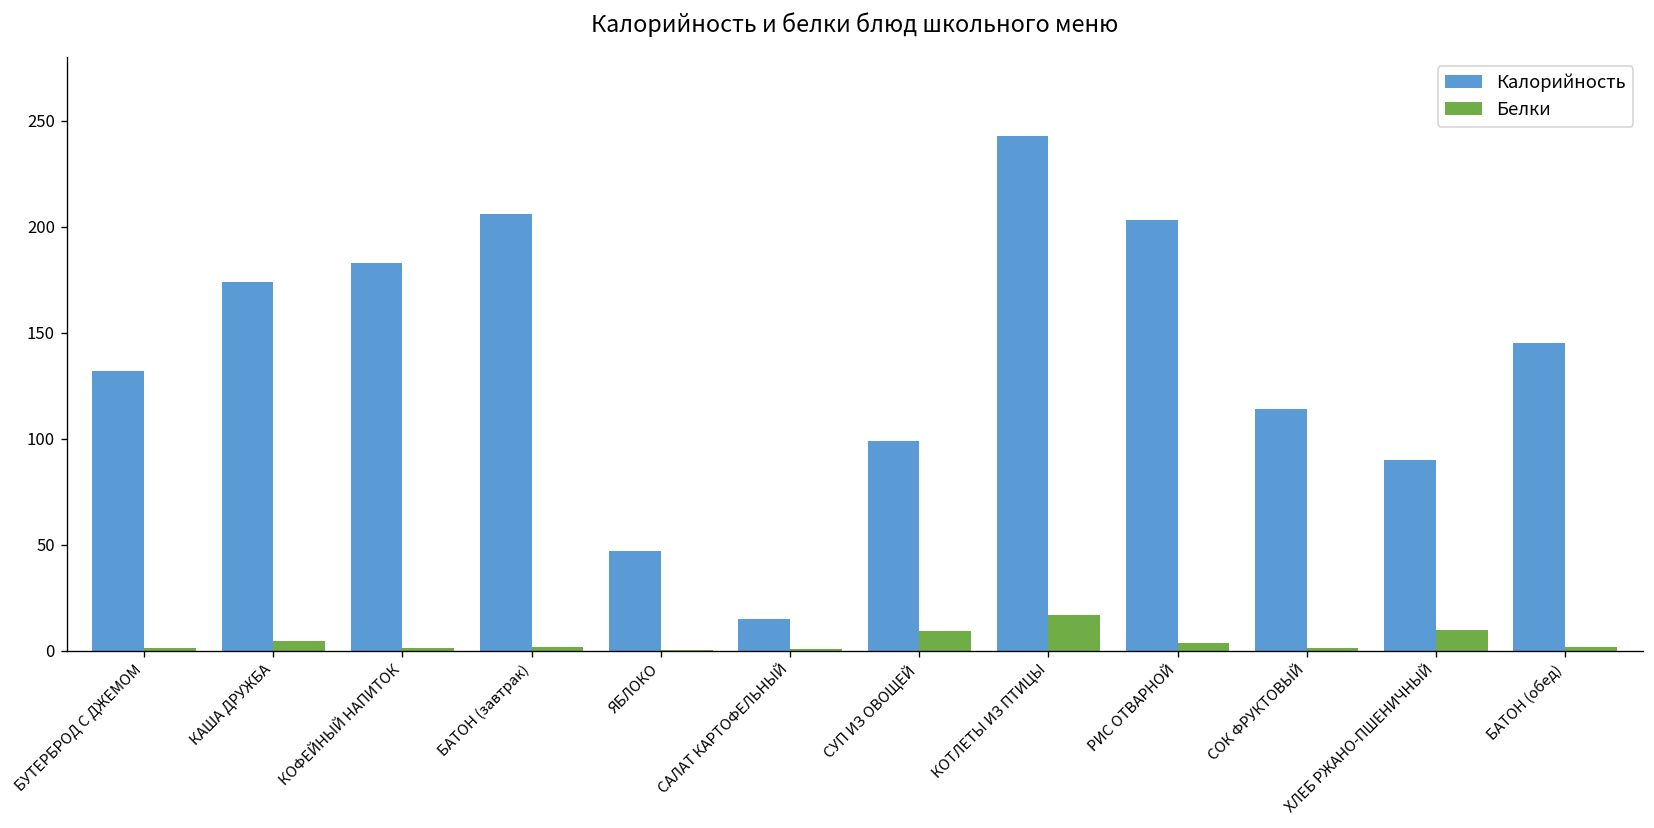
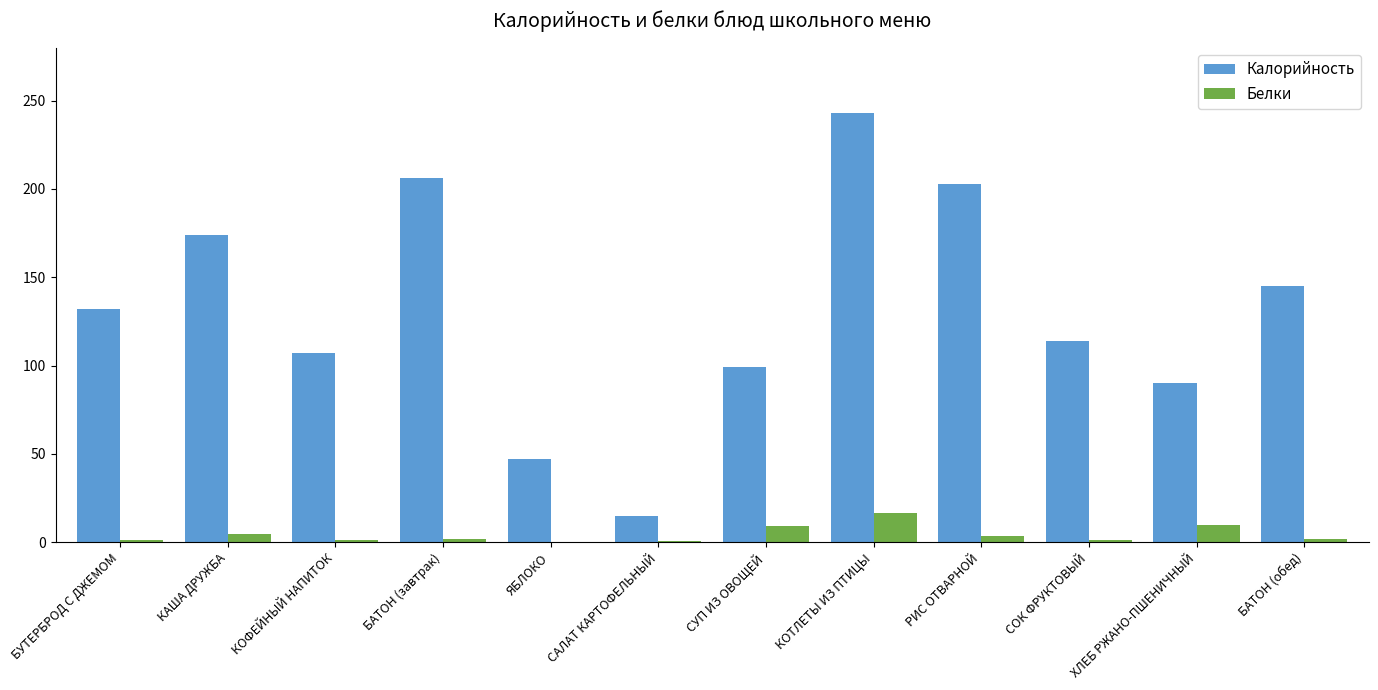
  {
    "Калорийность": {
      "БУТЕРБРОД С ДЖЕМОМ": 132,
      "КАША ДРУЖБА": 174,
-     "КОФЕЙНЫЙ НАПИТОК": 183,
+     "КОФЕЙНЫЙ НАПИТОК": 107,
      "БАТОН (завтрак)": 206,
      "ЯБЛОКО": 47,
      "САЛАТ КАРТОФЕЛЬНЫЙ": 15,
      "СУП ИЗ ОВОЩЕЙ": 99,
      "КОТЛЕТЫ ИЗ ПТИЦЫ": 243,
      "РИС ОТВАРНОЙ": 203,
      "СОК ФРУКТОВЫЙ": 114,
      "ХЛЕБ РЖАНО-ПШЕНИЧНЫЙ": 90,
      "БАТОН (обед)": 145
    },
    "Белки": {
      "КАША ДРУЖБА": 5,
      "КОФЕЙНЫЙ НАПИТОК": 2,
      "БАТОН (завтрак)": 2,
      "СУП ИЗ ОВОЩЕЙ": 9,
      "КОТЛЕТЫ ИЗ ПТИЦЫ": 17,
      "РИС ОТВАРНОЙ": 4,
      "ХЛЕБ РЖАНО-ПШЕНИЧНЫЙ": 10,
      "БАТОН (обед)": 2
    }
  }
